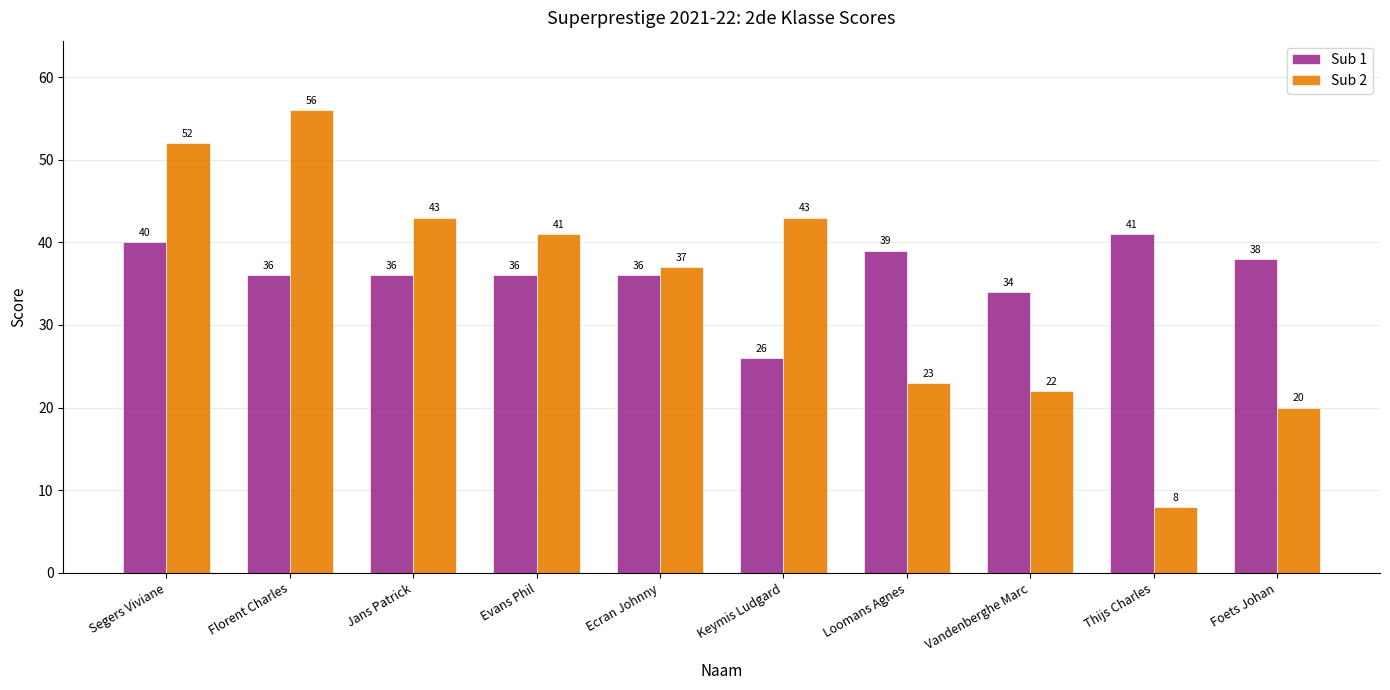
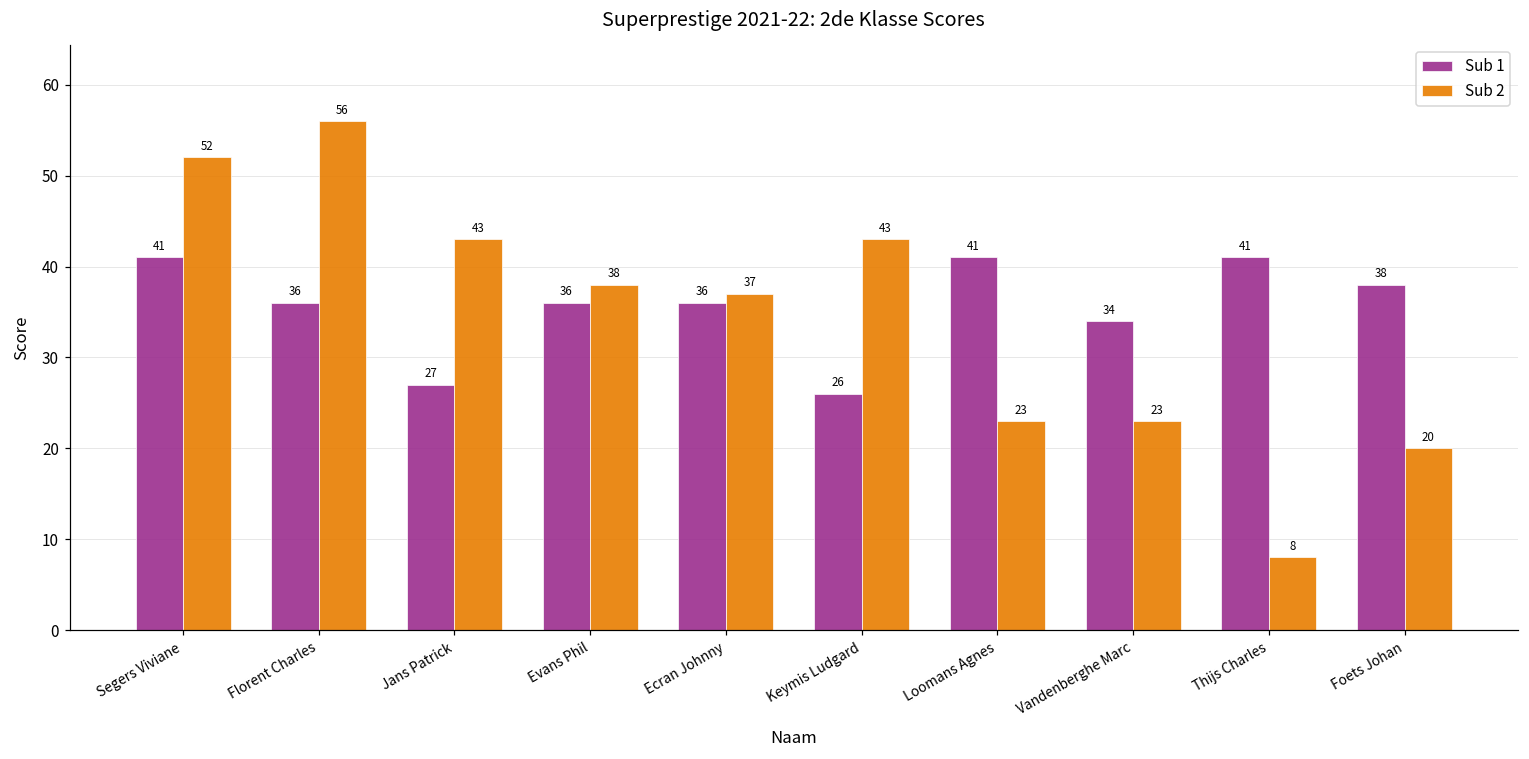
  {
    "Sub 1": {
-     "Segers Viviane": 40,
+     "Segers Viviane": 41,
      "Florent Charles": 36,
-     "Jans Patrick": 36,
+     "Jans Patrick": 27,
      "Evans Phil": 36,
      "Ecran Johnny": 36,
      "Keymis Ludgard": 26,
-     "Loomans Agnes": 39,
+     "Loomans Agnes": 41,
      "Vandenberghe Marc": 34,
      "Thijs Charles": 41,
      "Foets Johan": 38
    },
    "Sub 2": {
      "Segers Viviane": 52,
      "Florent Charles": 56,
      "Jans Patrick": 43,
-     "Evans Phil": 41,
+     "Evans Phil": 38,
      "Ecran Johnny": 37,
      "Keymis Ludgard": 43,
      "Loomans Agnes": 23,
-     "Vandenberghe Marc": 22,
+     "Vandenberghe Marc": 23,
      "Thijs Charles": 8,
      "Foets Johan": 20
    }
  }
